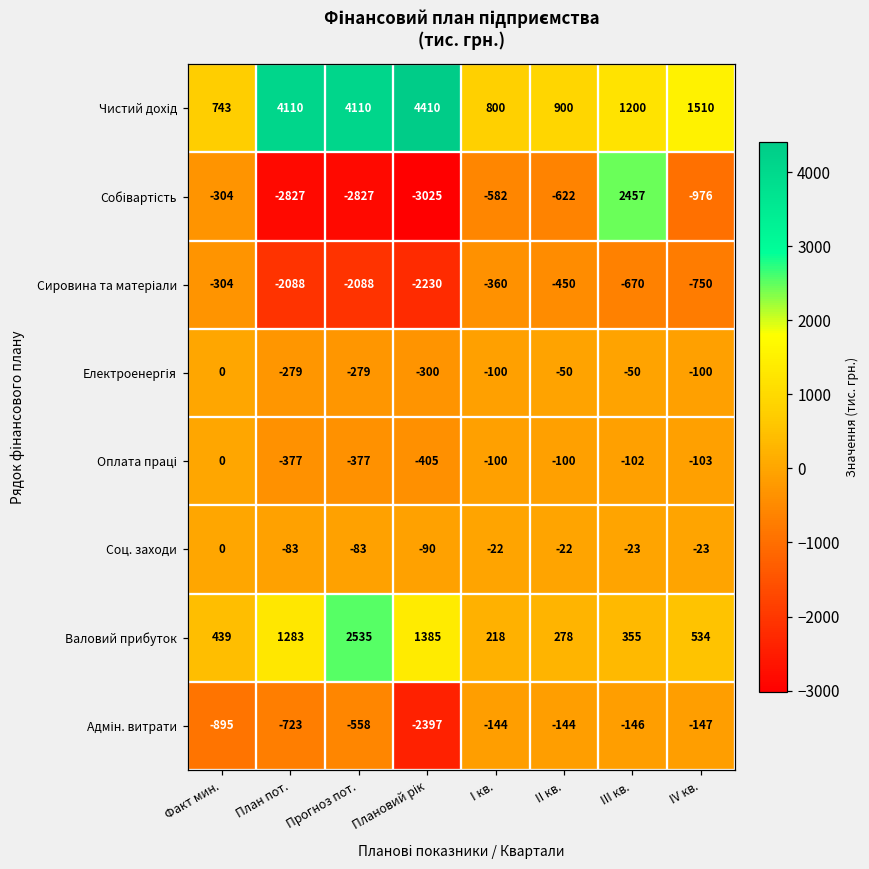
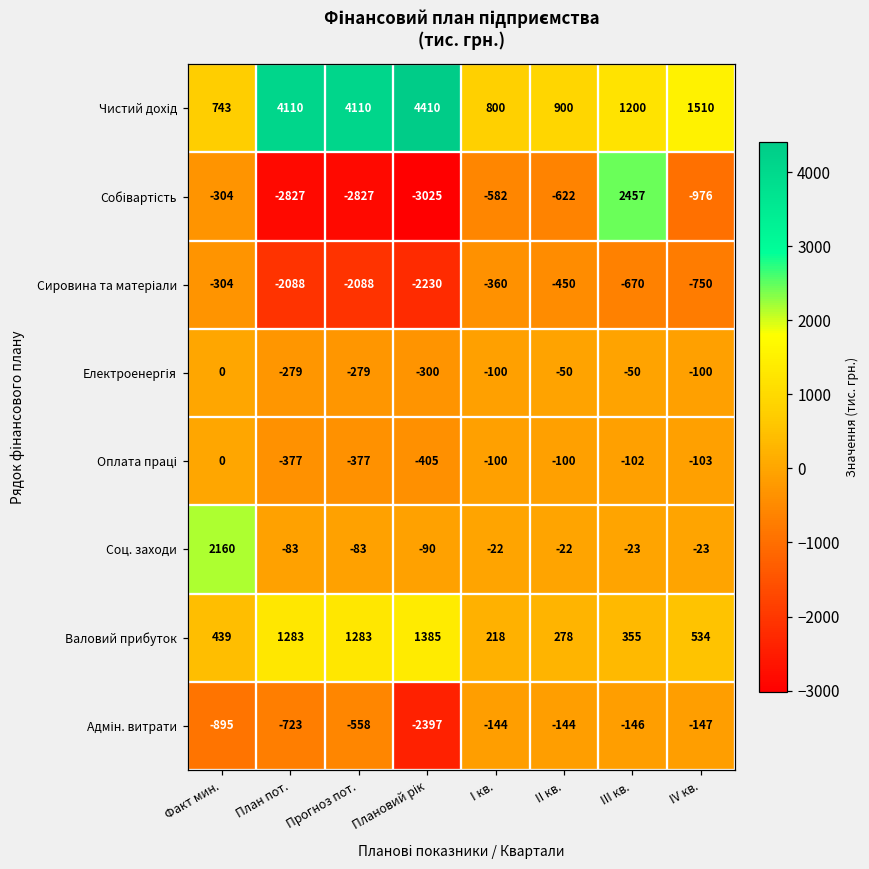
  {
    "Чистий дохід": {
      "Факт мин.": 743,
      "План пот.": 4110,
      "Прогноз пот.": 4110,
      "Плановий рік": 4410,
      "І кв.": 800,
      "ІІ кв.": 900,
      "ІІІ кв.": 1200,
      "ІV кв.": 1510
    },
    "Собівартість": {
      "Факт мин.": -304,
      "План пот.": -2827,
      "Прогноз пот.": -2827,
      "Плановий рік": -3025,
      "І кв.": -582,
      "ІІ кв.": -622,
      "ІІІ кв.": 2457,
      "ІV кв.": -976
    },
    "Сировина та матеріали": {
      "Факт мин.": -304,
      "План пот.": -2088,
      "Прогноз пот.": -2088,
      "Плановий рік": -2230,
      "І кв.": -360,
      "ІІ кв.": -450,
      "ІІІ кв.": -670,
      "ІV кв.": -750
    },
    "Електроенергія": {
      "Факт мин.": 0,
      "План пот.": -279,
      "Прогноз пот.": -279,
      "Плановий рік": -300,
      "І кв.": -100,
      "ІІ кв.": -50,
      "ІІІ кв.": -50,
      "ІV кв.": -100
    },
    "Оплата праці": {
      "Факт мин.": 0,
      "План пот.": -377,
      "Прогноз пот.": -377,
      "Плановий рік": -405,
      "І кв.": -100,
      "ІІ кв.": -100,
      "ІІІ кв.": -102,
      "ІV кв.": -103
    },
    "Соц. заходи": {
-     "Факт мин.": 0,
+     "Факт мин.": 2160,
      "План пот.": -83,
      "Прогноз пот.": -83,
      "Плановий рік": -90,
      "І кв.": -22,
      "ІІ кв.": -22,
      "ІІІ кв.": -23,
      "ІV кв.": -23
    },
    "Валовий прибуток": {
      "Факт мин.": 439,
      "План пот.": 1283,
-     "Прогноз пот.": 2535,
+     "Прогноз пот.": 1283,
      "Плановий рік": 1385,
      "І кв.": 218,
      "ІІ кв.": 278,
      "ІІІ кв.": 355,
      "ІV кв.": 534
    },
    "Адмін. витрати": {
      "Факт мин.": -895,
      "План пот.": -723,
      "Прогноз пот.": -558,
      "Плановий рік": -2397,
      "І кв.": -144,
      "ІІ кв.": -144,
      "ІІІ кв.": -146,
      "ІV кв.": -147
    }
  }
